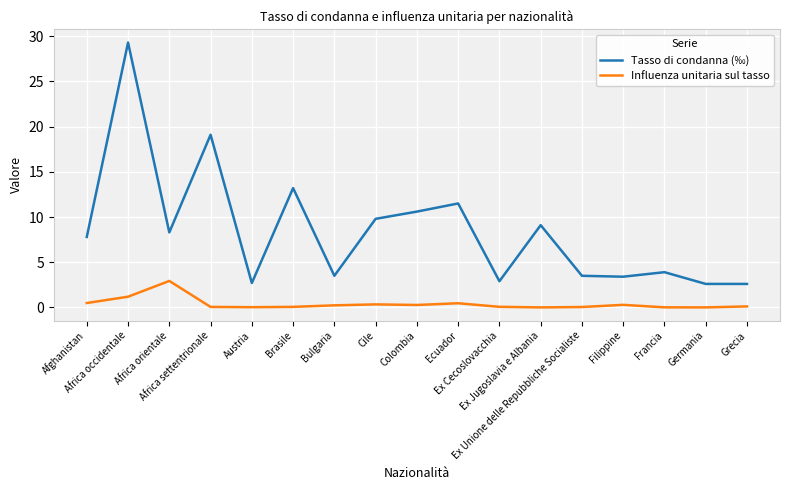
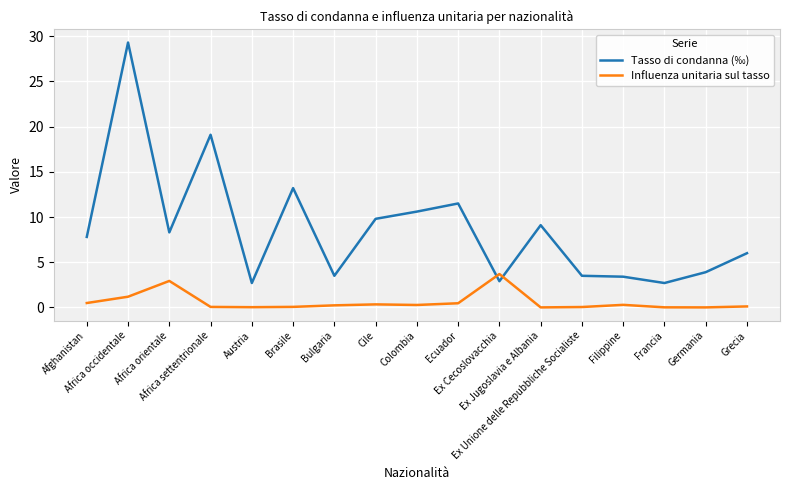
  {
    "Tasso di condanna (‰)": {
      "Afghanistan": 8,
      "Africa occidentale": 29,
      "Africa orientale": 8,
      "Africa settentrionale": 19,
      "Austria": 3,
      "Brasile": 13,
      "Bulgaria": 4,
      "Cile": 10,
      "Colombia": 11,
      "Ecuador": 12,
      "Ex Cecoslovacchia": 3,
      "Ex Jugoslavia e Albania": 9,
      "Ex Unione delle Repubbliche Socialiste": 4,
      "Filippine": 3,
-     "Francia": 4,
-     "Germania": 3,
-     "Grecia": 3
+     "Francia": 3,
+     "Germania": 4,
+     "Grecia": 6
    },
    "Influenza unitaria sul tasso": {
      "Afghanistan": 0,
      "Africa occidentale": 1,
      "Africa orientale": 3,
      "Africa settentrionale": 0,
      "Austria": 0,
      "Brasile": 0,
      "Bulgaria": 0,
      "Cile": 0,
      "Colombia": 0,
      "Ecuador": 0,
-     "Ex Cecoslovacchia": 0,
+     "Ex Cecoslovacchia": 4,
      "Ex Jugoslavia e Albania": 0,
      "Ex Unione delle Repubbliche Socialiste": 0,
      "Filippine": 0,
      "Francia": 0,
      "Germania": 0,
      "Grecia": 0
    }
  }
